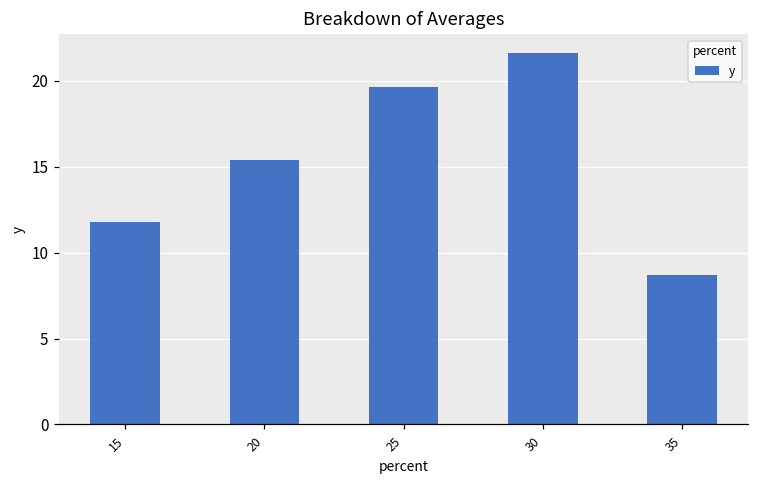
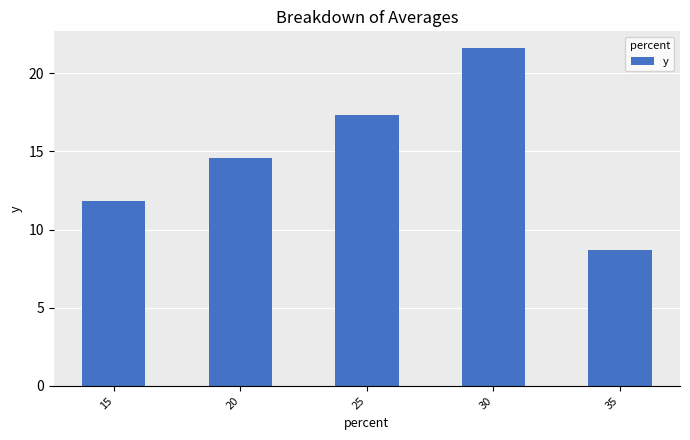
  {
    "15": 11.8,
-   "20": 15.4,
-   "25": 19.6,
+   "20": 14.6,
+   "25": 17.3,
    "30": 21.6,
    "35": 8.7
  }
